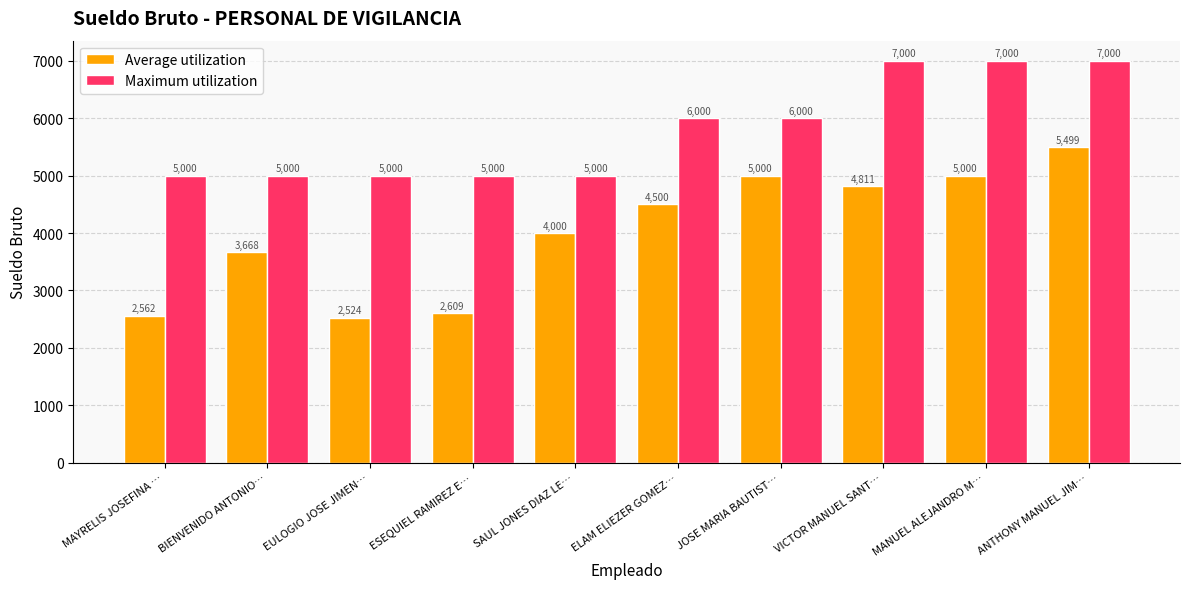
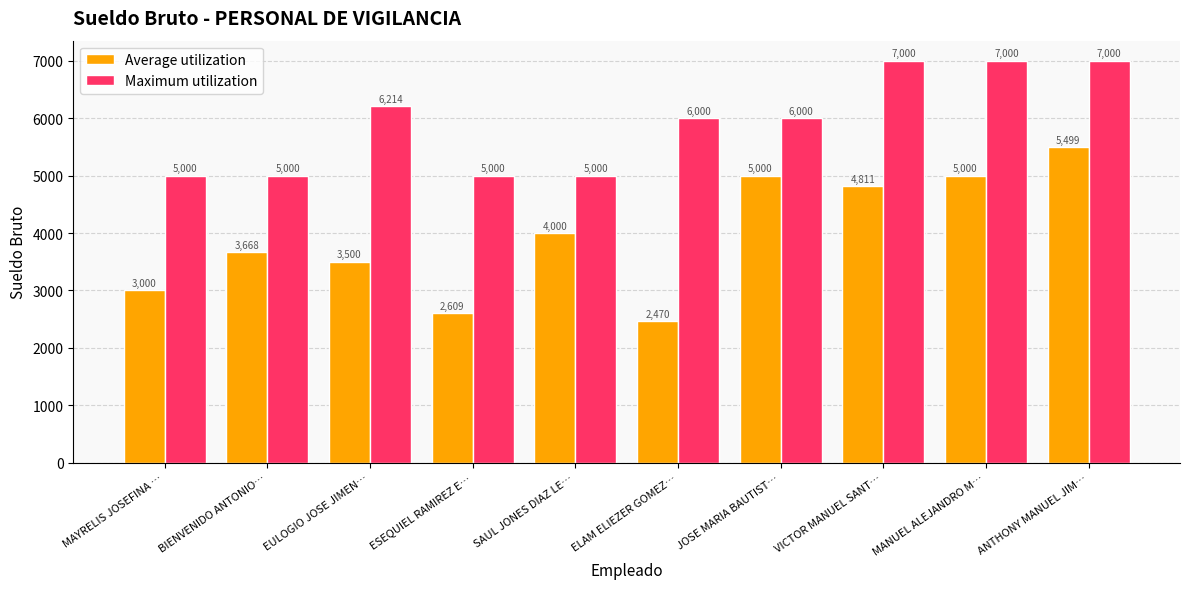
  {
    "Average utilization": {
-     "MAYRELIS JOSEFINA …": "2,562",
+     "MAYRELIS JOSEFINA …": "3,000",
      "BIENVENIDO ANTONIO…": "3,668",
-     "EULOGIO JOSE JIMEN…": "2,524",
+     "EULOGIO JOSE JIMEN…": "3,500",
      "ESEQUIEL RAMIREZ E…": "2,609",
      "SAUL JONES DIAZ LE…": "4,000",
-     "ELAM ELIEZER GOMEZ…": "4,500",
+     "ELAM ELIEZER GOMEZ…": "2,470",
      "JOSE MARIA BAUTIST…": "5,000",
      "VICTOR MANUEL SANT…": "4,811",
      "MANUEL ALEJANDRO M…": "5,000",
      "ANTHONY MANUEL JIM…": "5,499"
    },
    "Maximum utilization": {
      "MAYRELIS JOSEFINA …": "5,000",
      "BIENVENIDO ANTONIO…": "5,000",
-     "EULOGIO JOSE JIMEN…": "5,000",
+     "EULOGIO JOSE JIMEN…": "6,214",
      "ESEQUIEL RAMIREZ E…": "5,000",
      "SAUL JONES DIAZ LE…": "5,000",
      "ELAM ELIEZER GOMEZ…": "6,000",
      "JOSE MARIA BAUTIST…": "6,000",
      "VICTOR MANUEL SANT…": "7,000",
      "MANUEL ALEJANDRO M…": "7,000",
      "ANTHONY MANUEL JIM…": "7,000"
    }
  }
